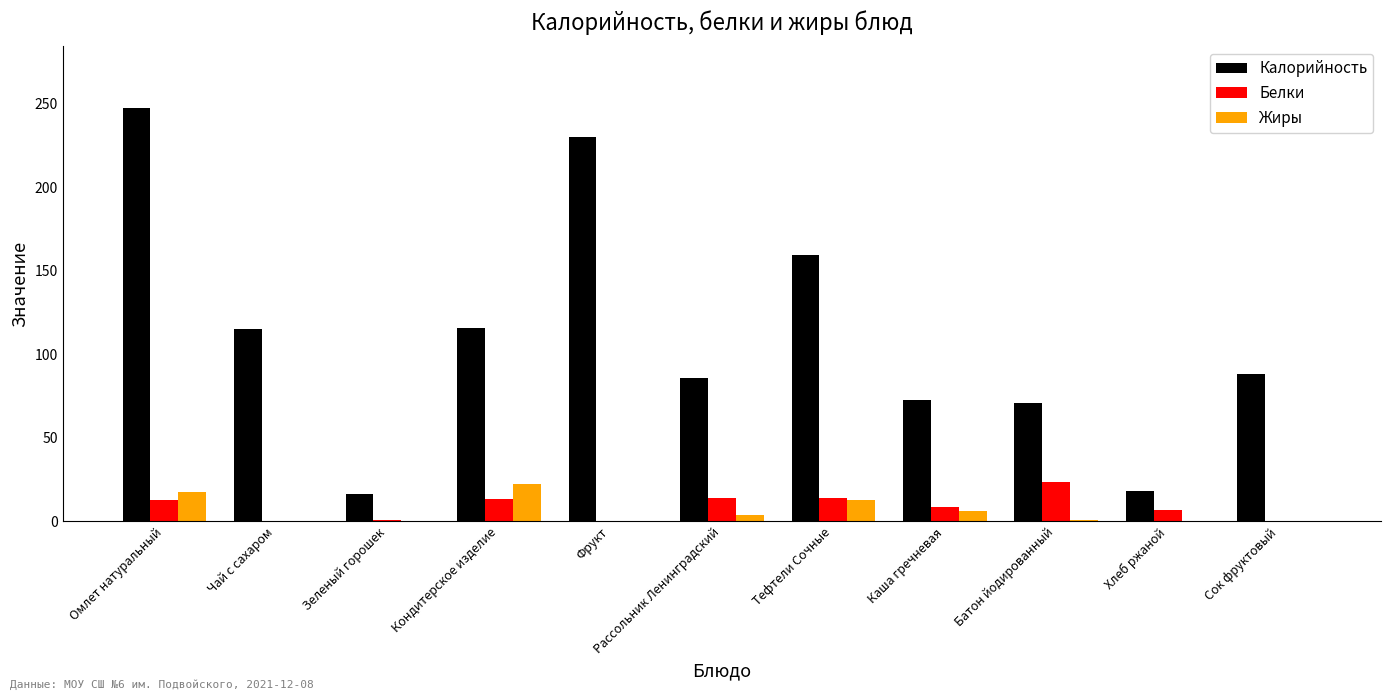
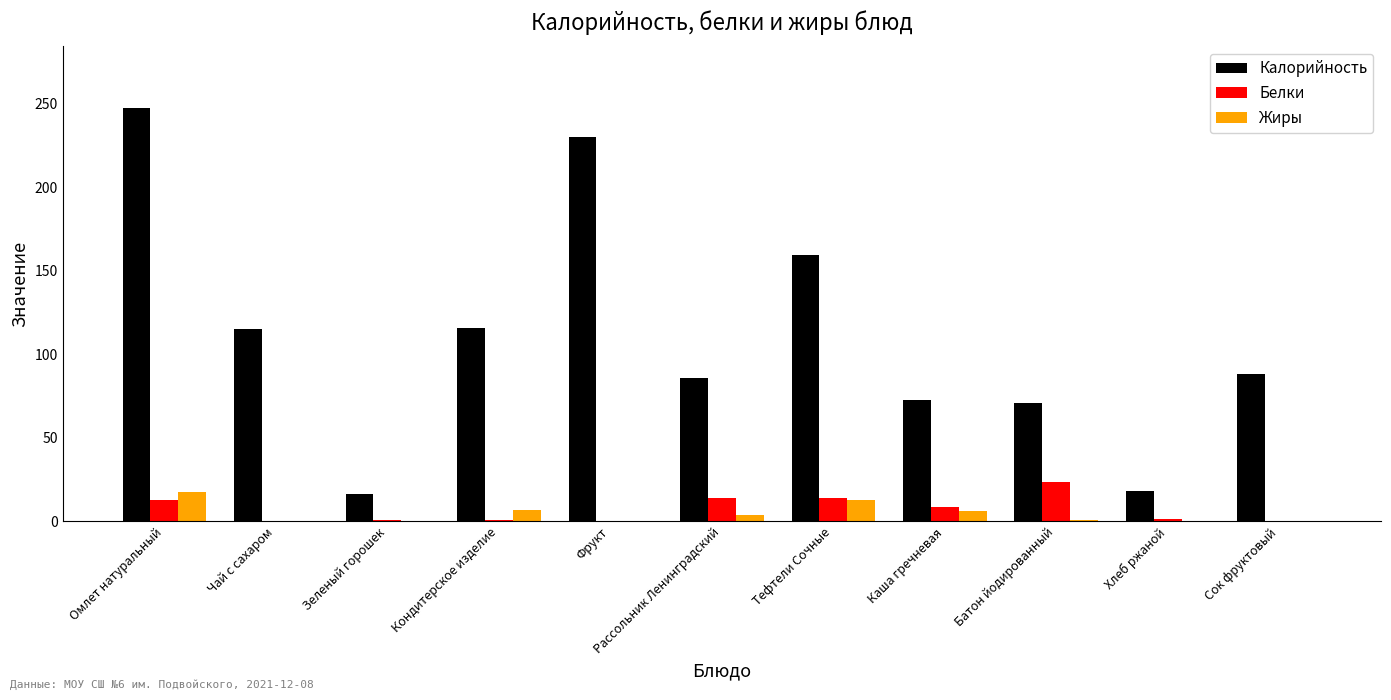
  {
    "Калорийность": {
      "Омлет натуральный": 247,
      "Чай с сахаром": 115,
      "Зеленый горошек": 16,
      "Кондитерское изделие": 116,
      "Фрукт": 230,
      "Рассольник Ленинградский": 86,
      "Тефтели Сочные": 160,
      "Каша гречневая": 72,
      "Батон йодированный": 71,
      "Хлеб ржаной": 18,
      "Сок фруктовый": 88
    },
    "Белки": {
      "Омлет натуральный": 13,
-     "Кондитерское изделие": 14,
+     "Кондитерское изделие": 1,
      "Рассольник Ленинградский": 14,
      "Тефтели Сочные": 14,
      "Каша гречневая": 8,
      "Батон йодированный": 24,
-     "Хлеб ржаной": 7,
+     "Хлеб ржаной": 1,
      "Сок фруктовый": 0
    },
    "Жиры": {
      "Омлет натуральный": 18,
      "Чай с сахаром": 0,
      "Зеленый горошек": 0,
-     "Кондитерское изделие": 22,
+     "Кондитерское изделие": 7,
      "Рассольник Ленинградский": 4,
      "Тефтели Сочные": 13,
      "Каша гречневая": 6,
      "Сок фруктовый": 0
    }
  }
